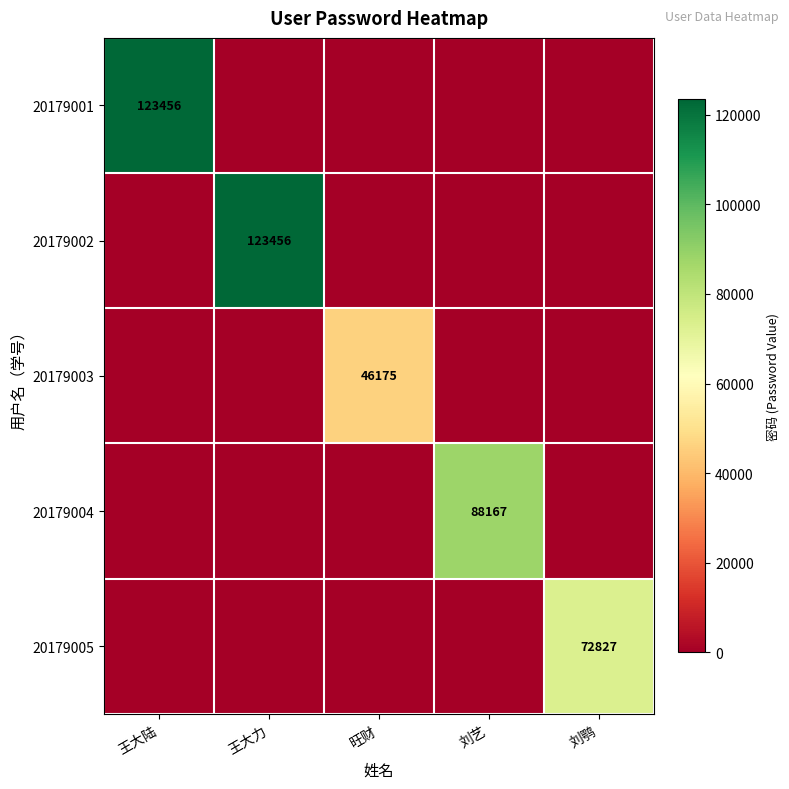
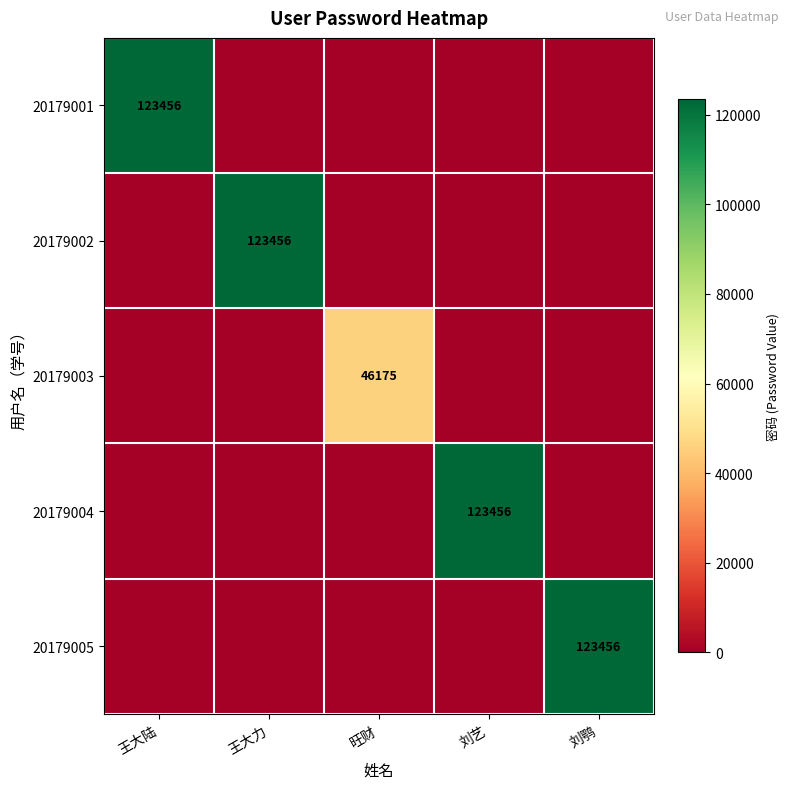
  {
    "20179001": {
      "王大陆": 123456
    },
    "20179002": {
      "王大力": 123456
    },
    "20179003": {
      "旺财": 46175
    },
    "20179004": {
-     "刘艺": 88167
+     "刘艺": 123456
    },
    "20179005": {
-     "刘鹗": 72827
+     "刘鹗": 123456
    }
  }
